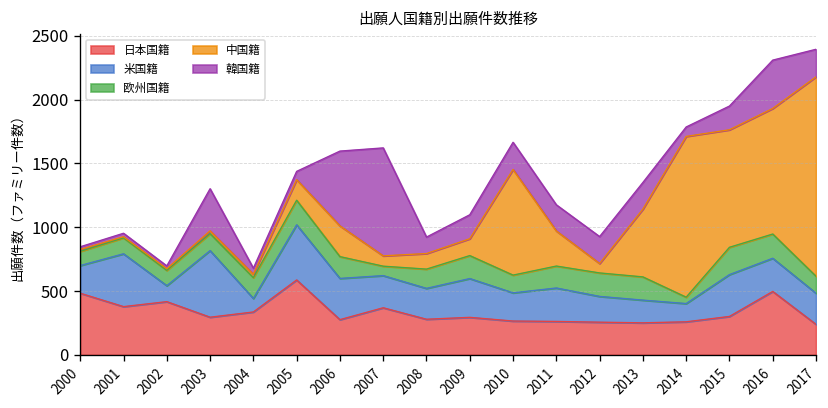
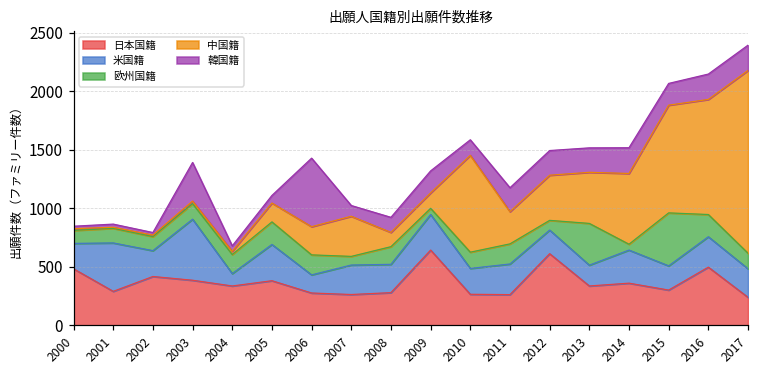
  {
    "日本国籍": {
      "2000": 480,
-     "2001": 380,
+     "2001": 290,
      "2002": 420,
-     "2003": 300,
+     "2003": 390,
      "2004": 340,
-     "2005": 590,
+     "2005": 380,
      "2006": 280,
-     "2007": 370,
+     "2007": 260,
      "2008": 280,
-     "2009": 290,
+     "2009": 640,
      "2010": 270,
      "2011": 260,
-     "2012": 260,
-     "2013": 250,
-     "2014": 260,
+     "2012": 610,
+     "2013": 340,
+     "2014": 360,
      "2015": 300,
      "2016": 500,
      "2017": 240
    },
    "米国籍": {
      "2000": 220,
      "2001": 410,
-     "2002": 130,
+     "2002": 220,
      "2003": 520,
      "2004": 110,
-     "2005": 430,
-     "2006": 320,
+     "2005": 310,
+     "2006": 160,
      "2007": 250,
      "2008": 240,
      "2009": 300,
      "2010": 220,
      "2011": 260,
      "2012": 200,
      "2013": 180,
-     "2014": 140,
-     "2015": 330,
+     "2014": 280,
+     "2015": 210,
      "2016": 260,
      "2017": 240
    },
    "欧州国籍": {
      "2004": 160,
      "2005": 190,
      "2006": 170,
      "2007": 70,
      "2008": 150,
-     "2009": 180,
+     "2009": 50,
      "2010": 140,
      "2011": 170,
-     "2012": 180,
-     "2013": 180,
+     "2012": 80,
+     "2013": 360,
      "2014": 50,
-     "2015": 210,
+     "2015": 450,
      "2016": 190,
      "2017": 130
    },
    "中国籍": {
      "2004": 30,
      "2005": 160,
      "2006": 240,
-     "2007": 80,
+     "2007": 340,
      "2008": 120,
      "2009": 130,
      "2010": 830,
      "2011": 280,
-     "2012": 70,
-     "2013": 530,
-     "2014": 1260,
+     "2012": 390,
+     "2013": 440,
+     "2014": 610,
      "2015": 920,
      "2016": 980,
      "2017": 1560
    },
    "韓国籍": {
      "2001": 30,
      "2003": 330,
      "2004": 50,
      "2005": 70,
      "2006": 590,
-     "2007": 850,
+     "2007": 90,
      "2008": 130,
      "2009": 190,
-     "2010": 210,
+     "2010": 130,
      "2011": 210,
      "2012": 210,
      "2013": 210,
-     "2014": 70,
+     "2014": 220,
      "2015": 190,
-     "2016": 380,
+     "2016": 220,
      "2017": 220
    }
  }
